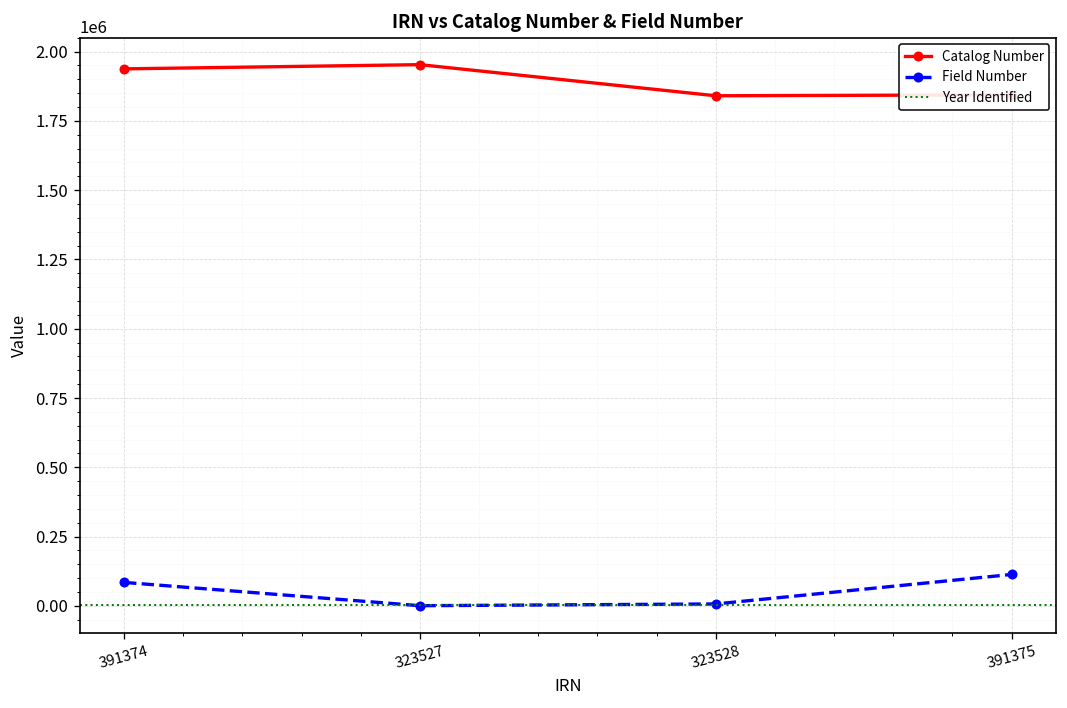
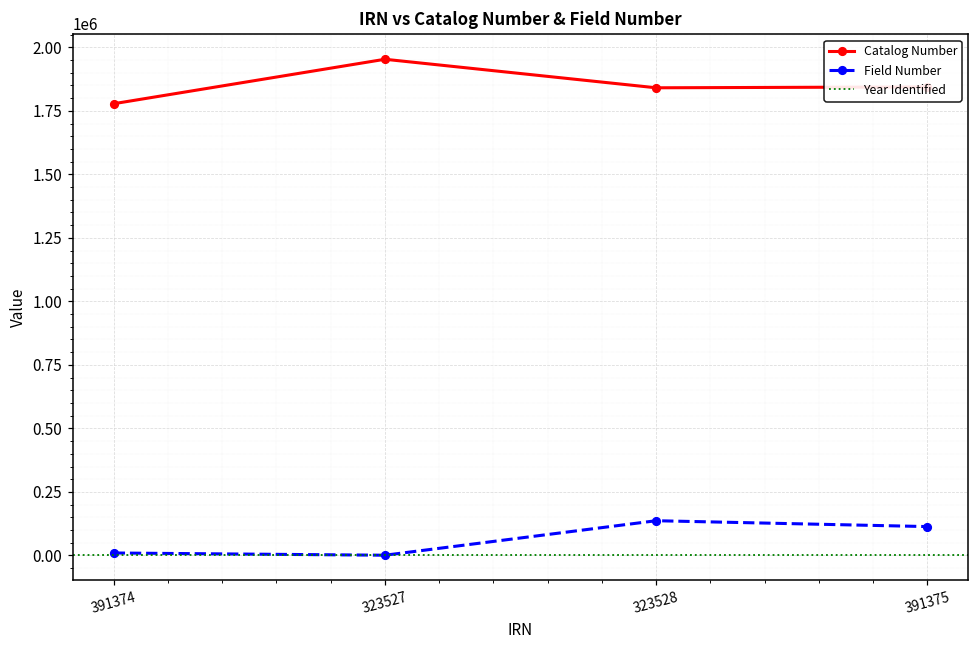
  {
    "Catalog Number": {
-     "391374": 1940000,
+     "391374": 1780000,
      "323527": 1950000,
      "323528": 1840000
    },
    "Field Number": {
-     "391374": 80000,
+     "391374": 10000,
      "323527": 0,
-     "323528": 10000,
+     "323528": 140000,
      "391375": 110000
    }
  }
